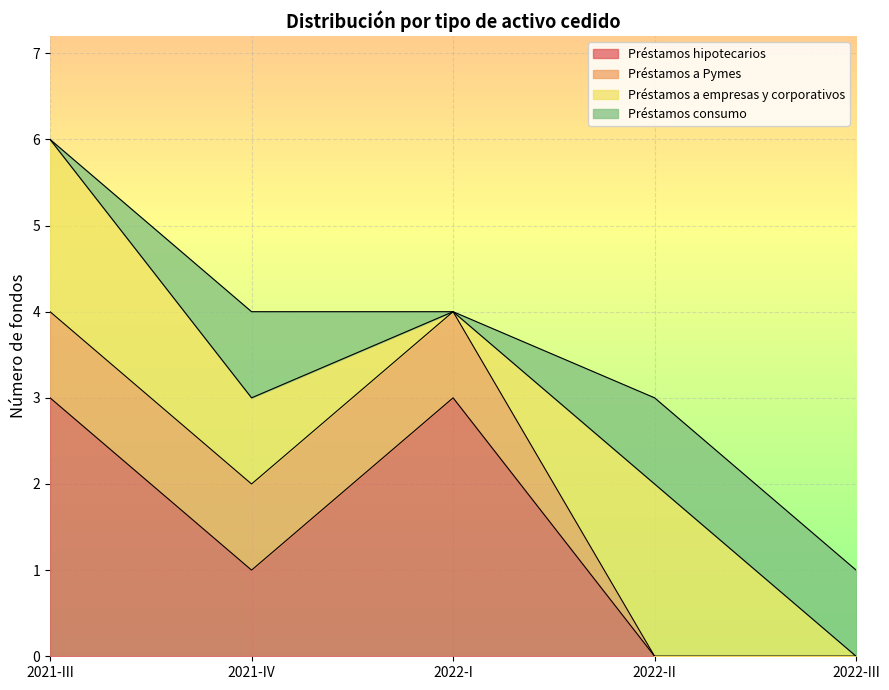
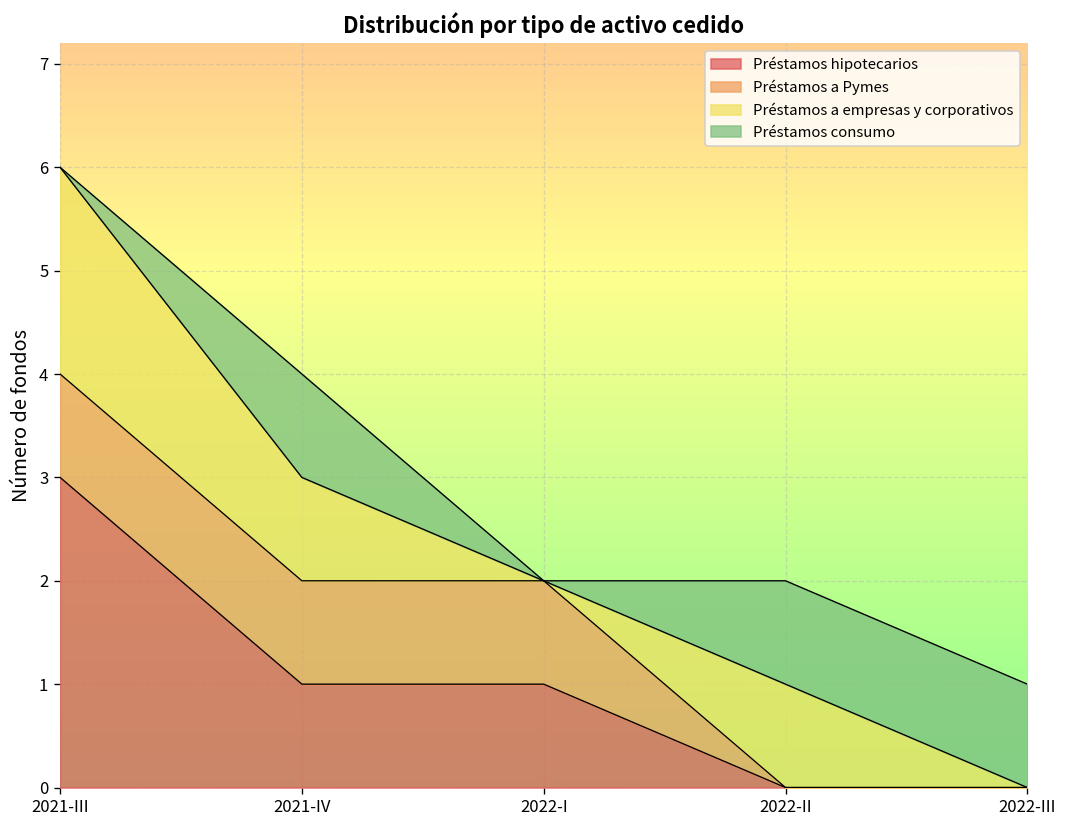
  {
    "Préstamos hipotecarios": {
      "2021-III": 3,
      "2021-IV": 1,
-     "2022-I": 3
+     "2022-I": 1
    },
    "Préstamos a Pymes": {
      "2021-III": 1,
      "2021-IV": 1
    },
    "Préstamos a empresas y corporativos": {
      "2021-IV": 1,
-     "2022-II": 2
+     "2022-II": 1
    },
    "Préstamos consumo": {
      "2021-IV": 1,
      "2022-II": 1,
      "2022-III": 1
    }
  }
